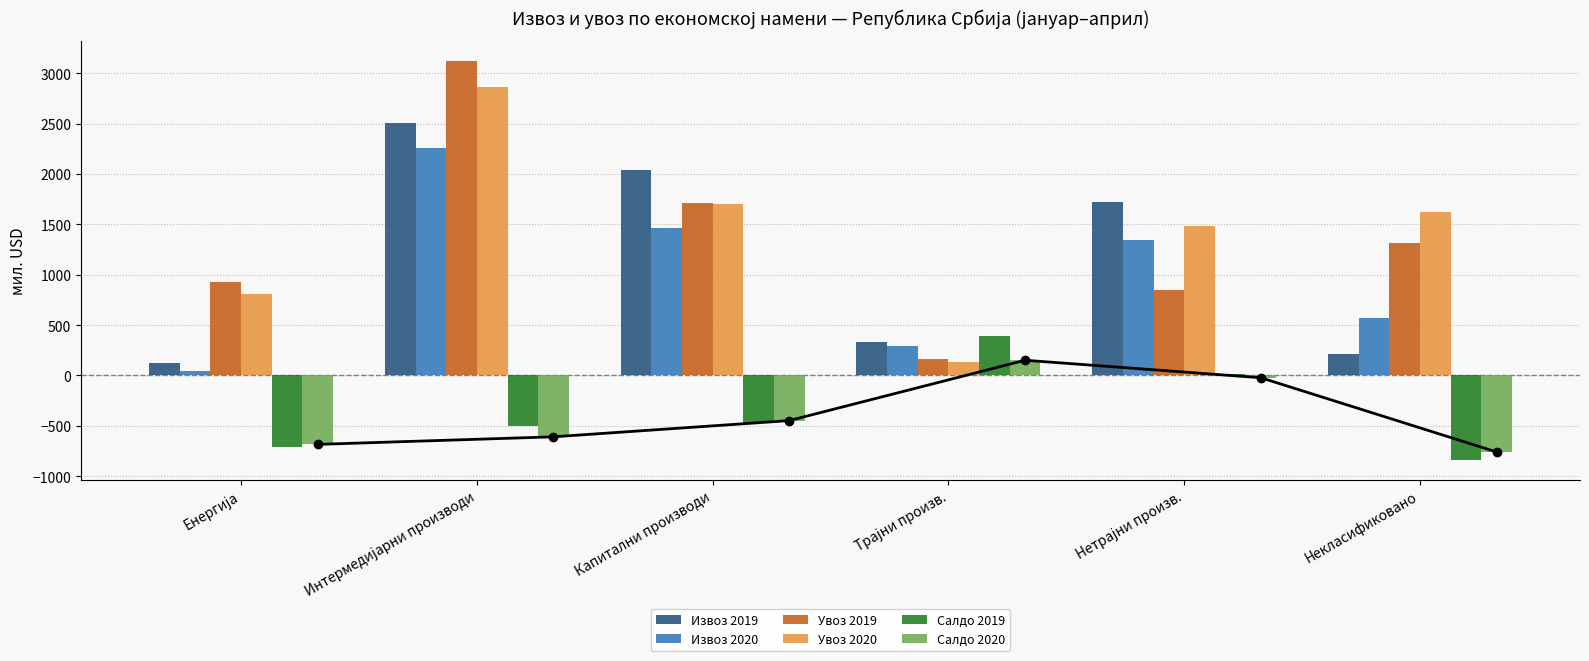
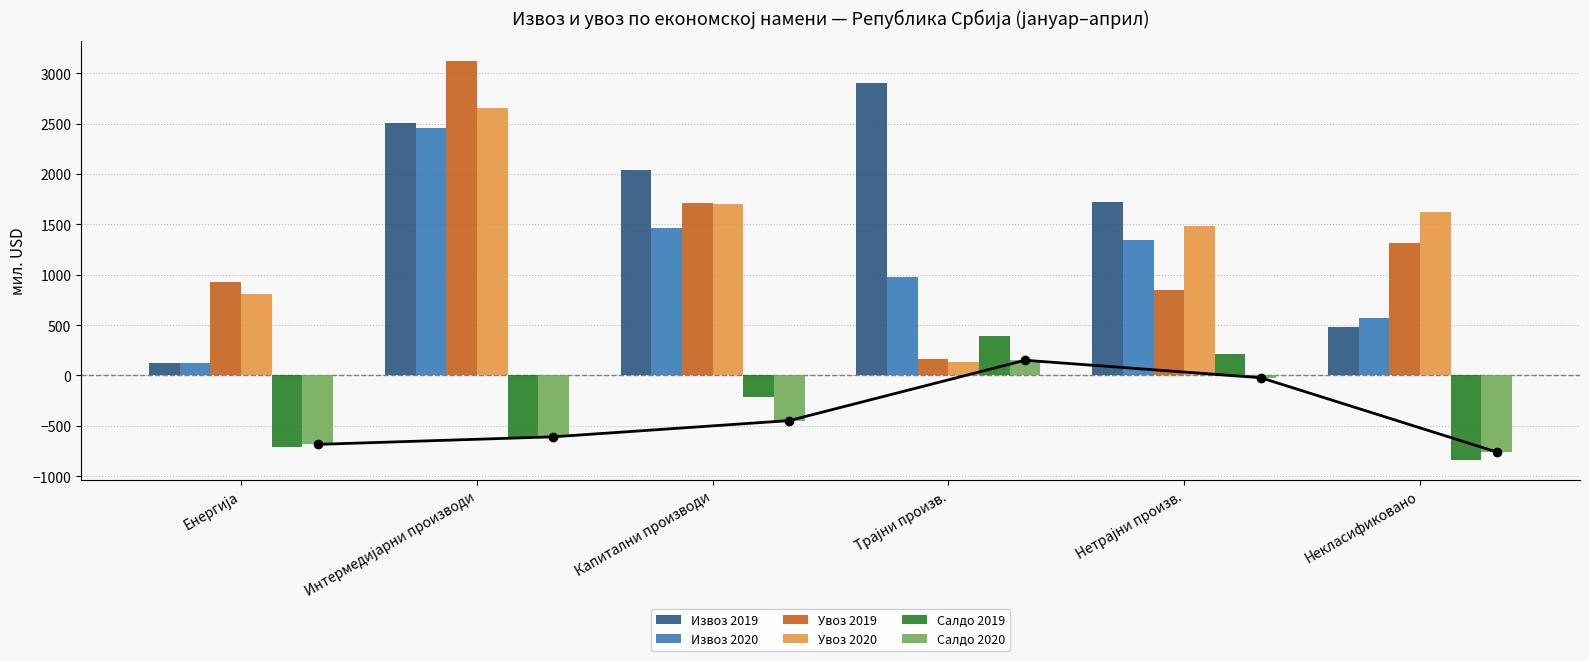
  {
    "Извоз 2019": {
      "Енергија": 130,
      "Интермедијарни производи": 2500,
      "Капитални производи": 2040,
-     "Трајни произв.": 330,
+     "Трајни произв.": 2900,
      "Нетрајни произв.": 1720,
-     "Некласификовано": 210
+     "Некласификовано": 480
    },
    "Извоз 2020": {
-     "Енергија": 50,
-     "Интермедијарни производи": 2260,
+     "Енергија": 130,
+     "Интермедијарни производи": 2450,
      "Капитални производи": 1460,
-     "Трајни произв.": 290,
+     "Трајни произв.": 980,
      "Нетрајни произв.": 1350,
      "Некласификовано": 570
    },
    "Увоз 2019": {
      "Енергија": 920,
      "Интермедијарни производи": 3120,
      "Капитални производи": 1720,
      "Трајни произв.": 160,
      "Нетрајни произв.": 850,
      "Некласификовано": 1320
    },
    "Увоз 2020": {
      "Енергија": 810,
-     "Интермедијарни производи": 2870,
+     "Интермедијарни производи": 2650,
      "Капитални производи": 1700,
      "Трајни произв.": 140,
      "Нетрајни произв.": 1480,
      "Некласификовано": 1620
    },
    "Салдо 2019": {
      "Енергија": -710,
-     "Интермедијарни производи": -500,
-     "Капитални производи": -480,
+     "Интермедијарни производи": -620,
+     "Капитални производи": -210,
      "Трајни произв.": 390,
-     "Нетрајни произв.": 20,
+     "Нетрајни произв.": 210,
      "Некласификовано": -840
    },
    "Салдо 2020": {
      "Енергија": -680,
      "Интермедијарни производи": -610,
      "Капитални производи": -450,
      "Трајни произв.": 150,
      "Некласификовано": -760
    }
  }
